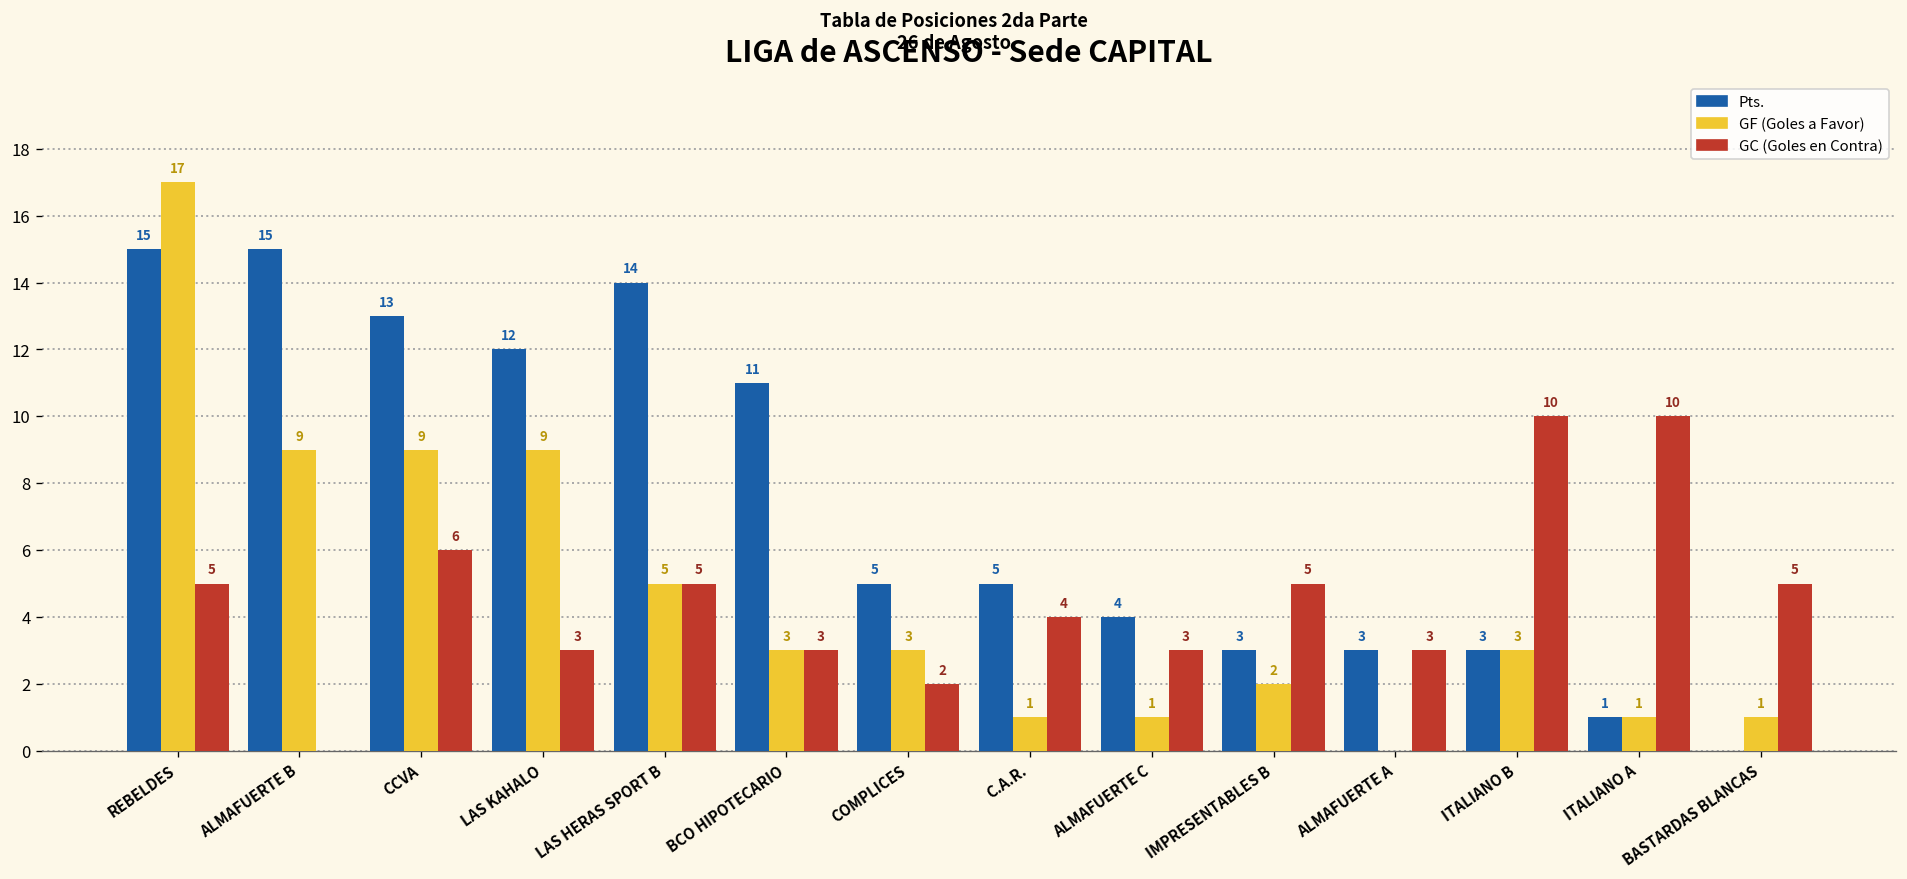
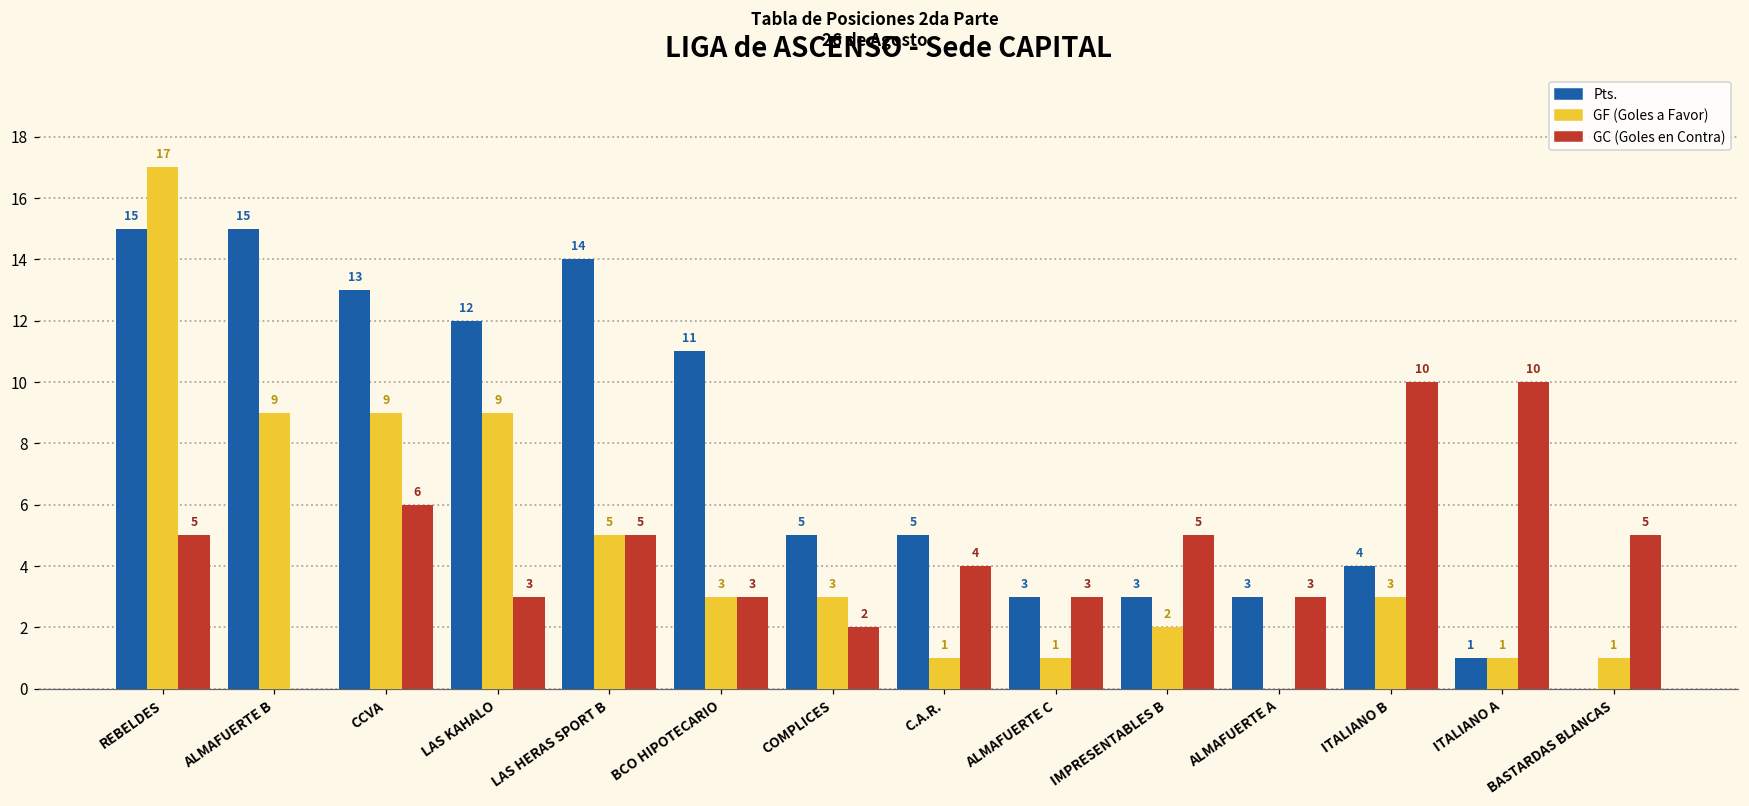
  {
    "Pts.": {
      "REBELDES": 15,
      "ALMAFUERTE B": 15,
      "CCVA": 13,
      "LAS KAHALO": 12,
      "LAS HERAS SPORT B": 14,
      "BCO HIPOTECARIO": 11,
      "COMPLICES": 5,
      "C.A.R.": 5,
-     "ALMAFUERTE C": 4,
+     "ALMAFUERTE C": 3,
      "IMPRESENTABLES B": 3,
      "ALMAFUERTE A": 3,
-     "ITALIANO B": 3,
+     "ITALIANO B": 4,
      "ITALIANO A": 1
    }
  }
